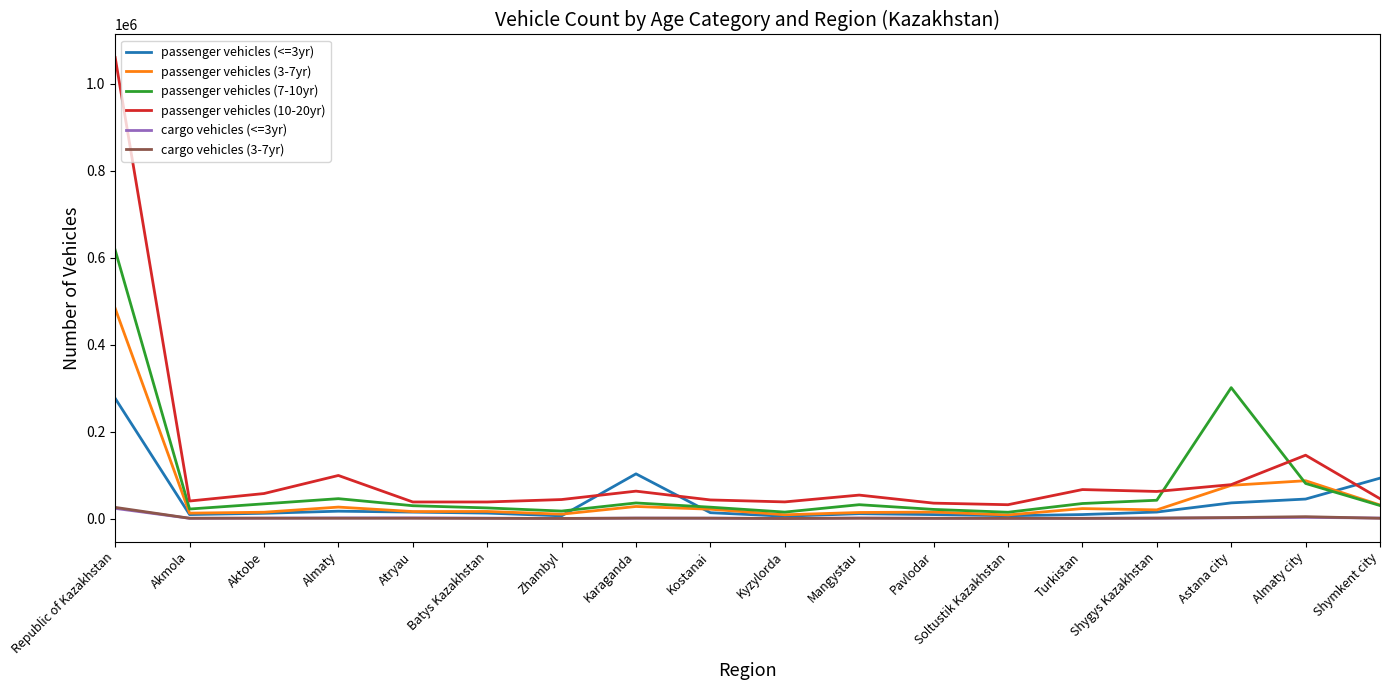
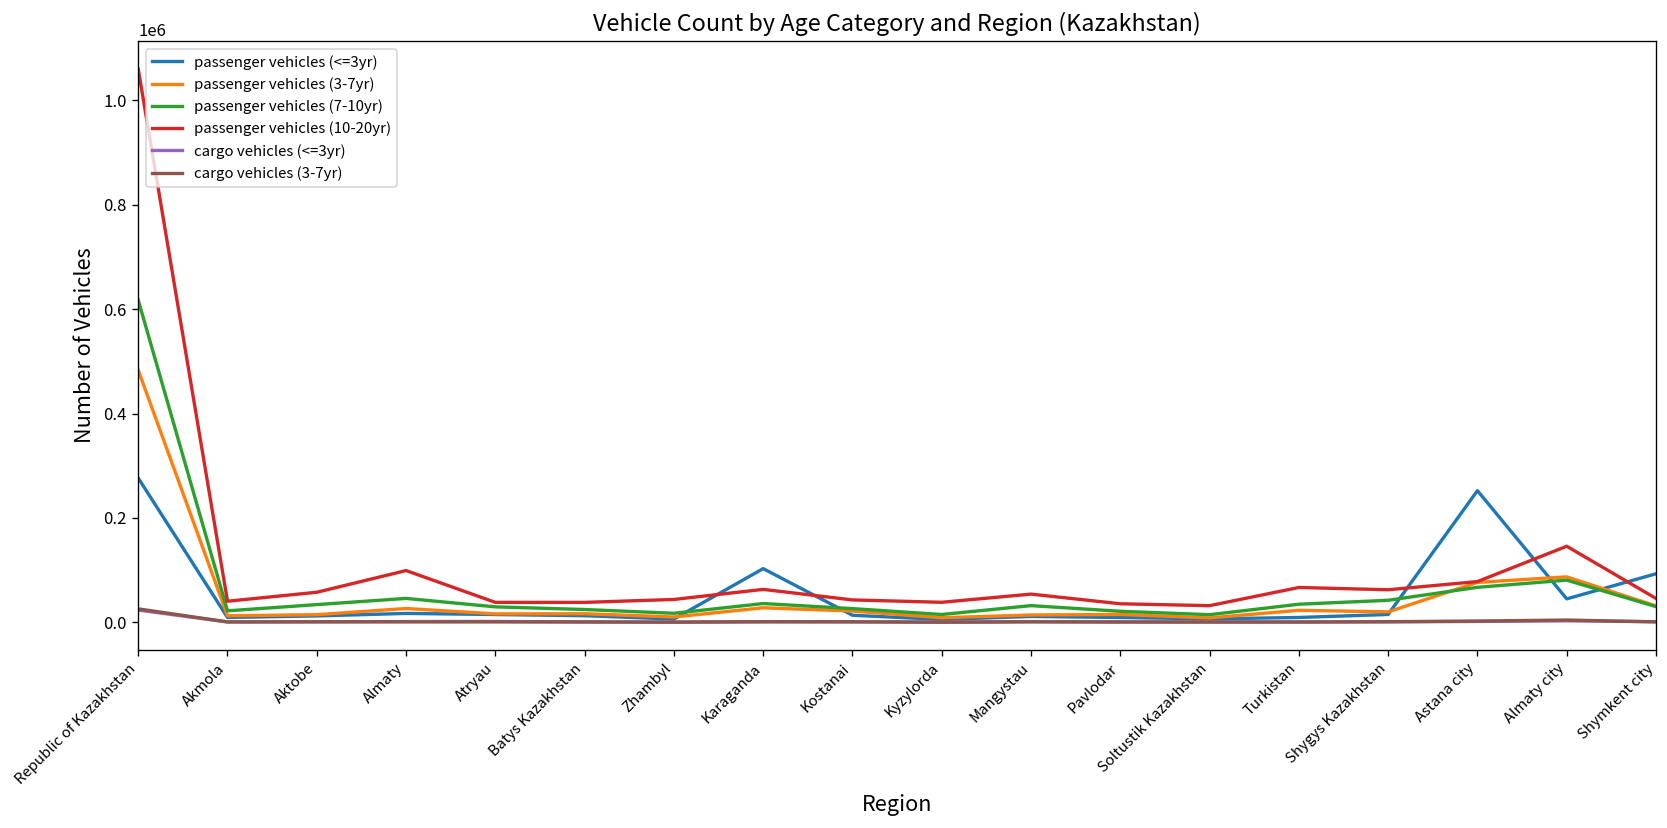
  {
    "passenger vehicles (<=3yr)": {
      "Republic of Kazakhstan": 280000,
      "Almaty": 20000,
      "Karaganda": 100000,
      "Kostanai": 10000,
      "Turkistan": 10000,
-     "Astana city": 40000,
+     "Astana city": 250000,
      "Almaty city": 40000,
      "Shymkent city": 90000
    },
    "passenger vehicles (3-7yr)": {
      "Republic of Kazakhstan": 480000,
      "Almaty": 30000,
      "Karaganda": 30000,
      "Turkistan": 20000,
      "Almaty city": 90000
    },
    "passenger vehicles (7-10yr)": {
      "Republic of Kazakhstan": 620000,
      "Akmola": 20000,
      "Aktobe": 30000,
      "Almaty": 50000,
      "Atryau": 30000,
      "Batys Kazakhstan": 20000,
      "Zhambyl": 20000,
      "Karaganda": 40000,
      "Kyzylorda": 20000,
      "Mangystau": 30000,
      "Pavlodar": 20000,
      "Soltustik Kazakhstan": 10000,
      "Turkistan": 30000,
      "Shygys Kazakhstan": 40000,
-     "Astana city": 300000,
+     "Astana city": 70000,
      "Almaty city": 80000
    },
    "passenger vehicles (10-20yr)": {
      "Republic of Kazakhstan": 1060000,
      "Akmola": 40000,
      "Aktobe": 60000,
      "Almaty": 100000,
      "Atryau": 40000,
      "Batys Kazakhstan": 40000,
      "Zhambyl": 40000,
      "Karaganda": 60000,
      "Kostanai": 40000,
      "Kyzylorda": 40000,
      "Mangystau": 50000,
      "Pavlodar": 40000,
      "Soltustik Kazakhstan": 30000,
      "Turkistan": 70000,
      "Shygys Kazakhstan": 60000,
      "Almaty city": 150000,
      "Shymkent city": 50000
    }
  }
